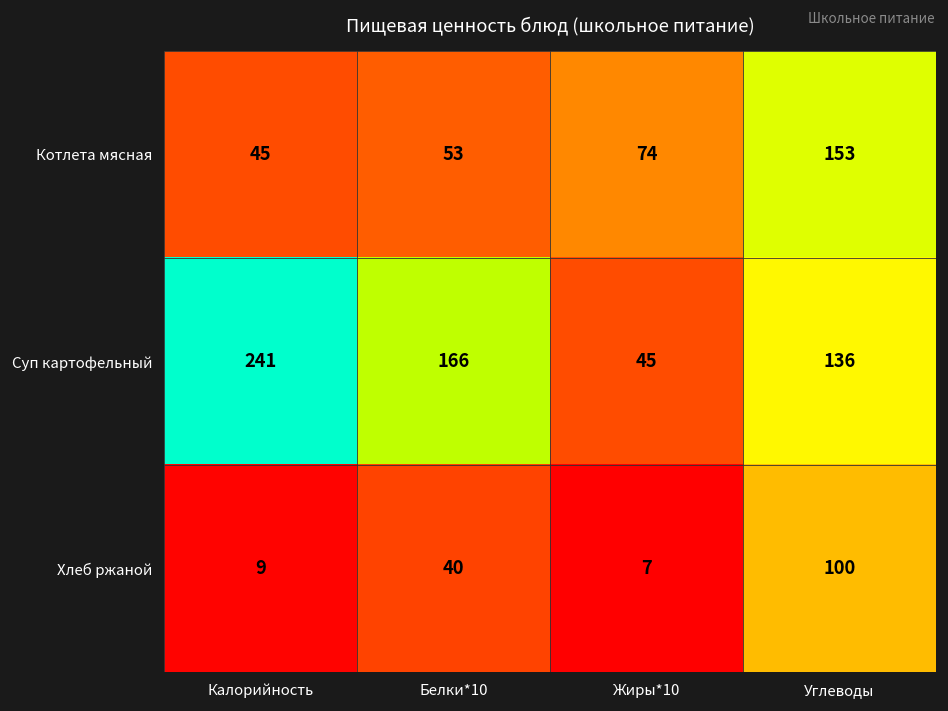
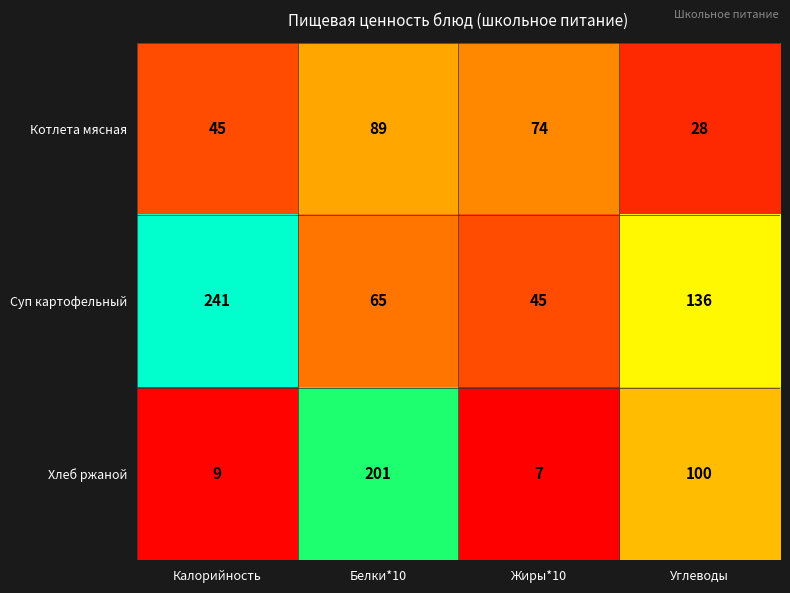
  {
    "Котлета мясная": {
      "Калорийность": 45,
-     "Белки*10": 53,
+     "Белки*10": 89,
      "Жиры*10": 74,
-     "Углеводы": 153
+     "Углеводы": 28
    },
    "Суп картофельный": {
      "Калорийность": 241,
-     "Белки*10": 166,
+     "Белки*10": 65,
      "Жиры*10": 45,
      "Углеводы": 136
    },
    "Хлеб ржаной": {
      "Калорийность": 9,
-     "Белки*10": 40,
+     "Белки*10": 201,
      "Жиры*10": 7,
      "Углеводы": 100
    }
  }
